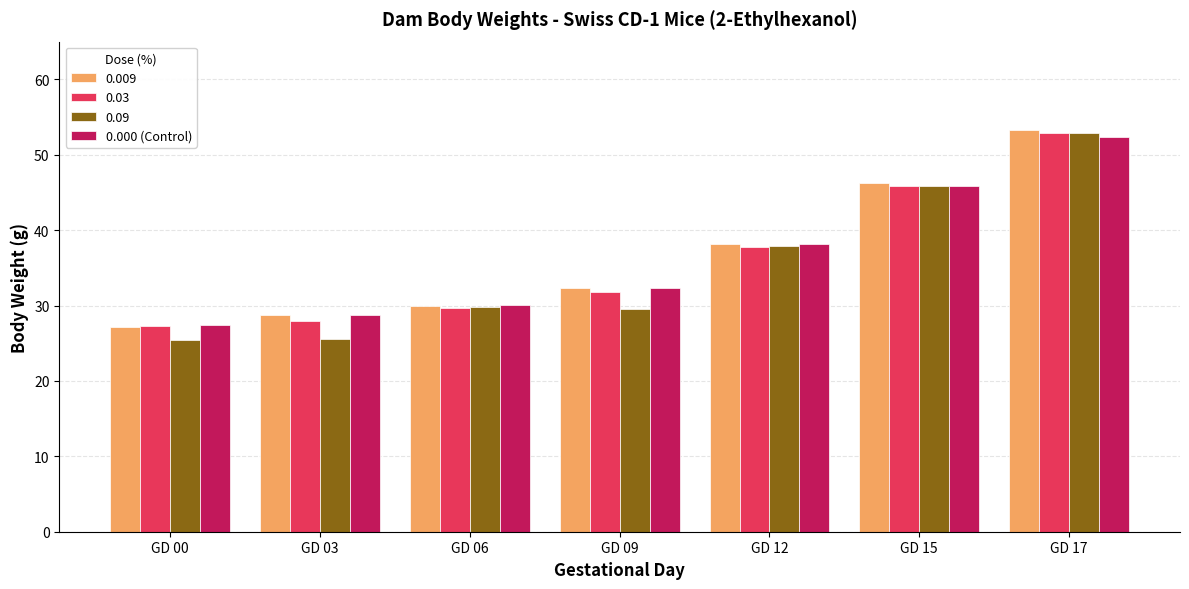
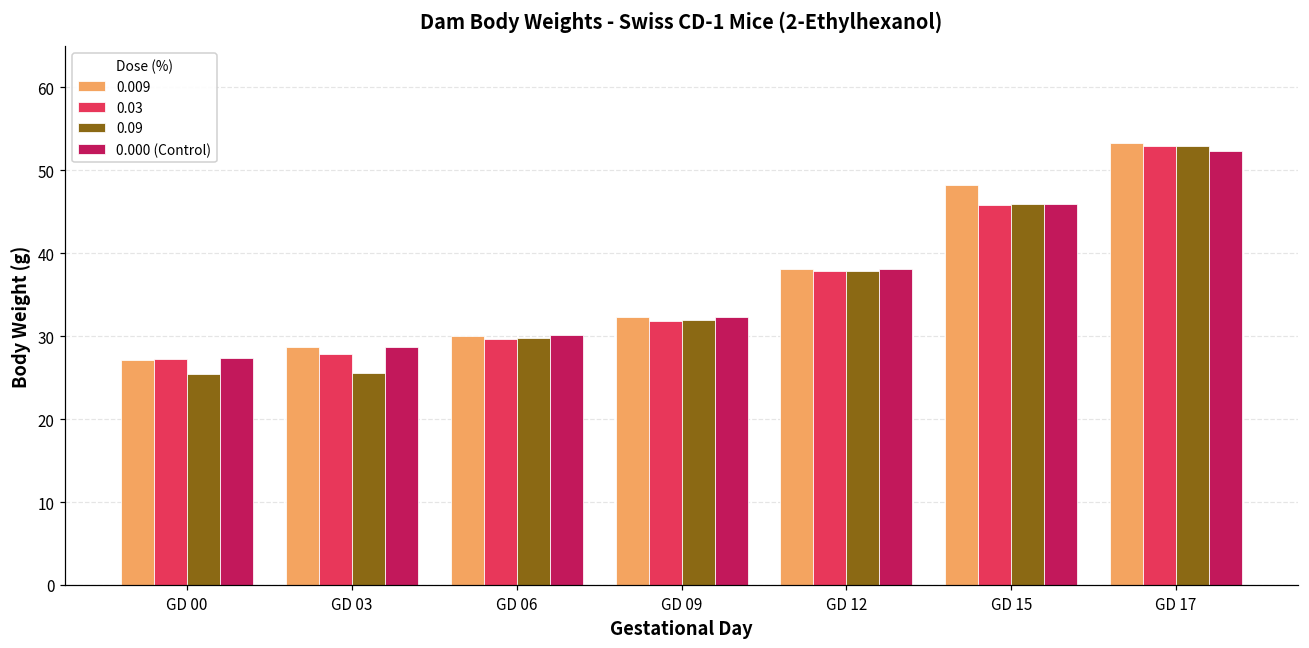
  {
    "0.009": {
      "GD 00": 27,
      "GD 03": 29,
      "GD 06": 30,
      "GD 09": 32,
      "GD 12": 38,
-     "GD 15": 46,
+     "GD 15": 48,
      "GD 17": 53
    },
    "0.09": {
      "GD 00": 25,
      "GD 03": 26,
      "GD 06": 30,
-     "GD 09": 30,
+     "GD 09": 32,
      "GD 12": 38,
      "GD 15": 46,
      "GD 17": 53
    }
  }
